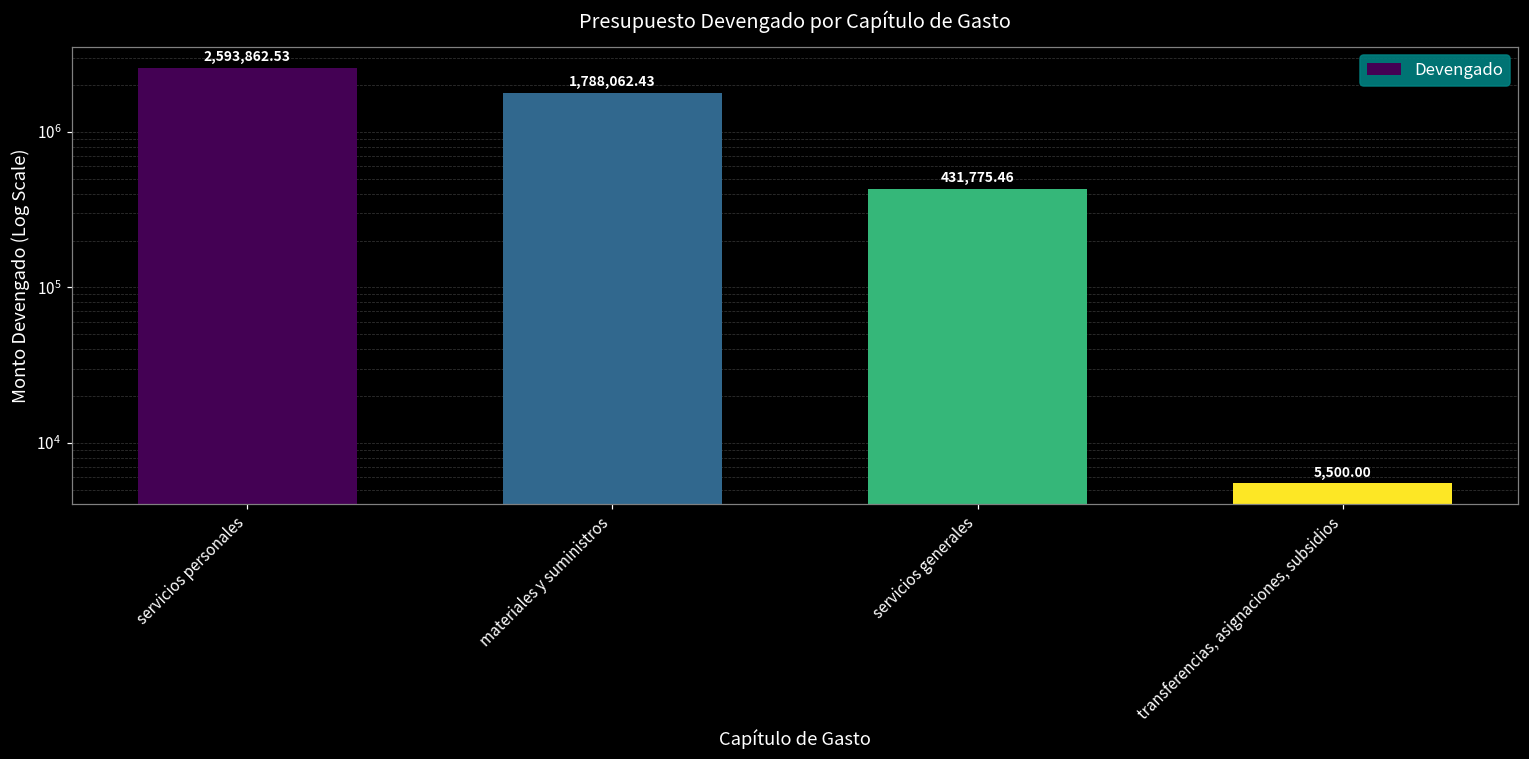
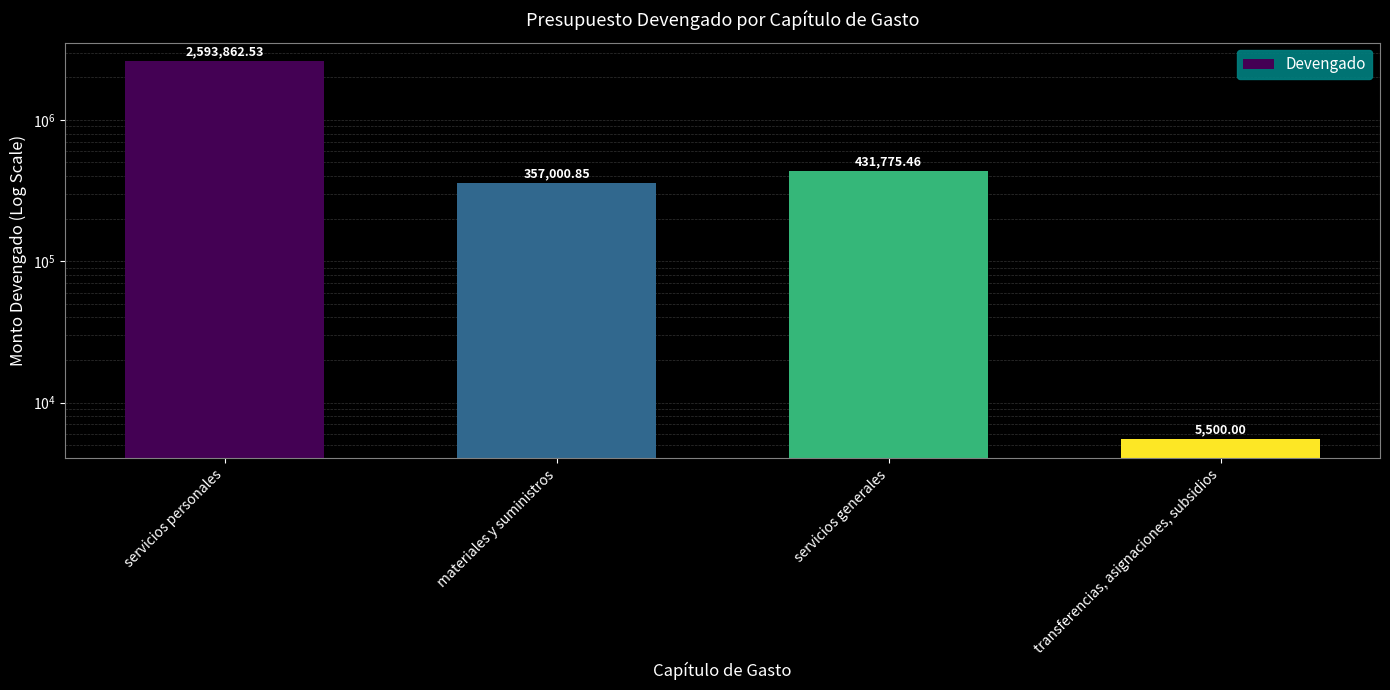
  {
    "servicios personales": "2,593,862.53",
-   "materiales y suministros": "1,788,062.43",
+   "materiales y suministros": "357,000.85",
    "servicios generales": "431,775.46",
    "transferencias, asignaciones, subsidios": "5,500.00"
  }
